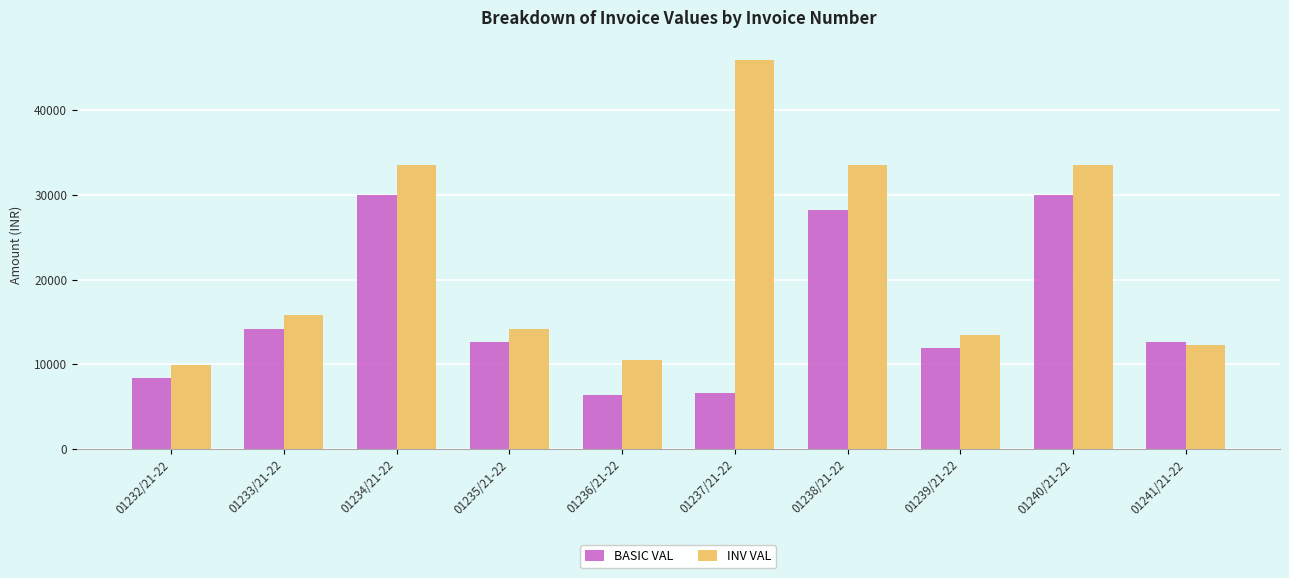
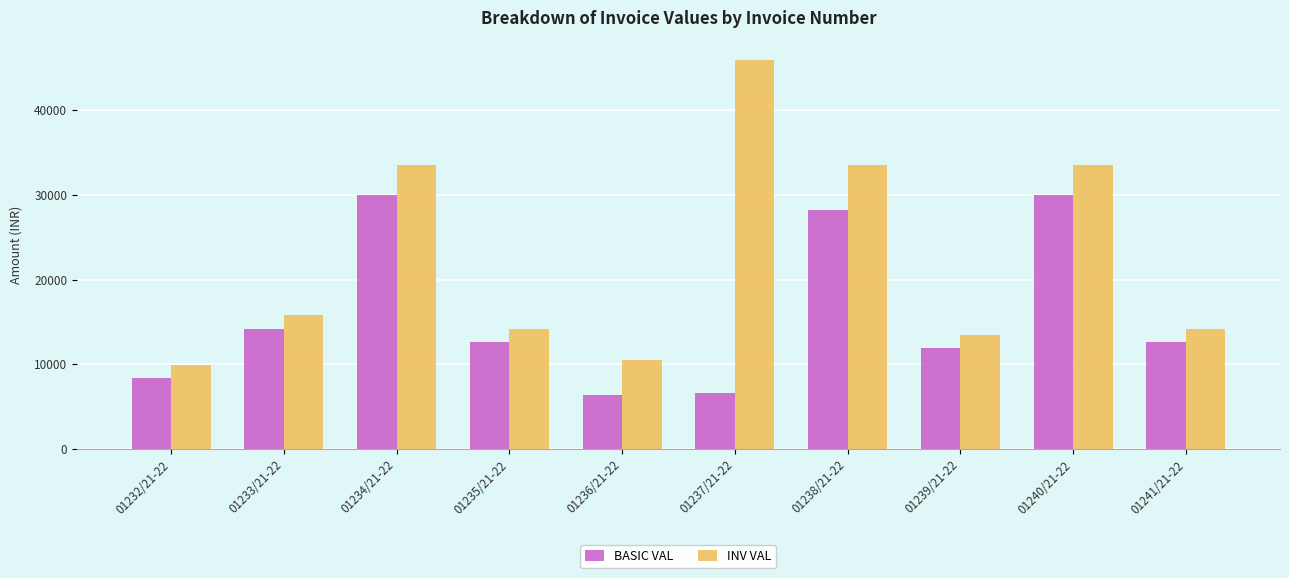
  {
    "BASIC VAL": {
      "01232/21-22": 8000,
      "01233/21-22": 14000,
      "01234/21-22": 30000,
      "01235/21-22": 13000,
      "01236/21-22": 6000,
      "01237/21-22": 7000,
      "01238/21-22": 28000,
      "01239/21-22": 12000,
      "01240/21-22": 30000,
      "01241/21-22": 13000
    },
    "INV VAL": {
      "01232/21-22": 10000,
      "01233/21-22": 16000,
      "01234/21-22": 34000,
      "01235/21-22": 14000,
      "01236/21-22": 10000,
      "01237/21-22": 46000,
      "01238/21-22": 34000,
      "01239/21-22": 13000,
      "01240/21-22": 34000,
-     "01241/21-22": 12000
+     "01241/21-22": 14000
    }
  }
